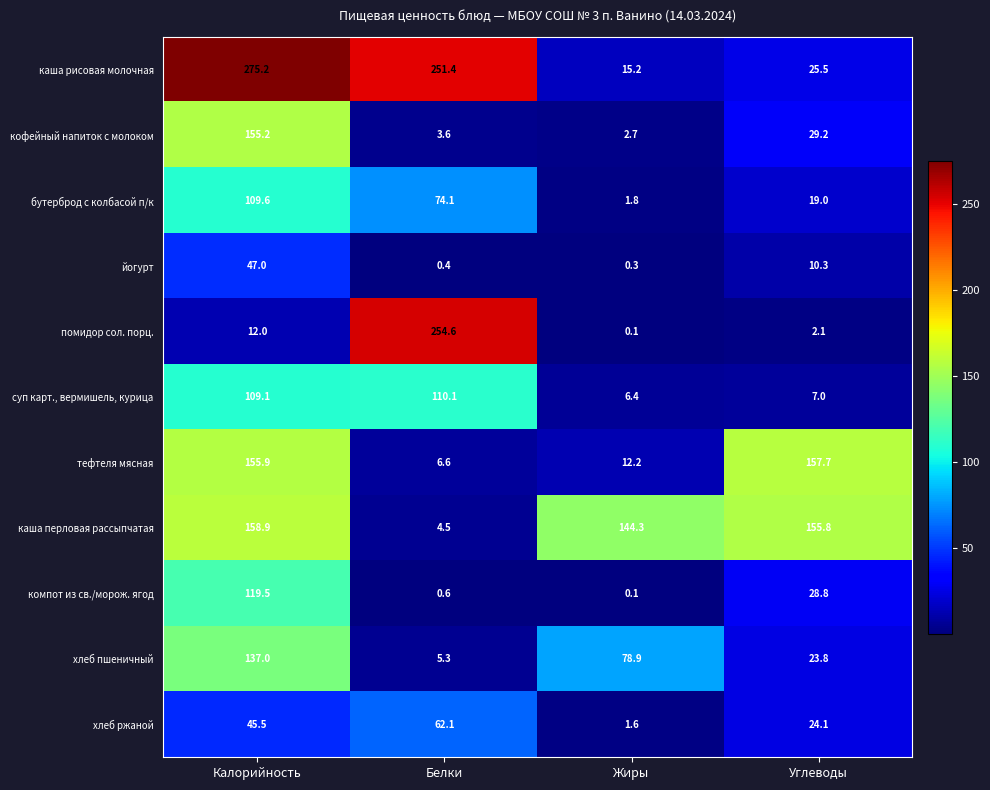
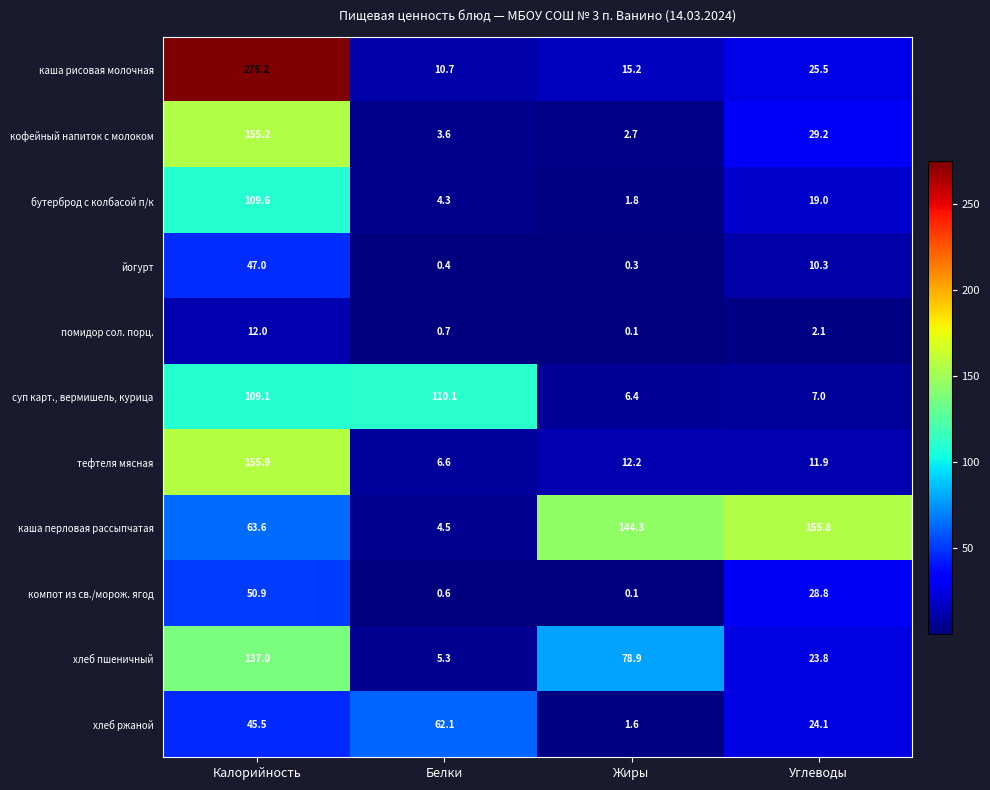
  {
    "каша рисовая молочная": {
      "Калорийность": 275.2,
-     "Белки": 251.4,
+     "Белки": 10.7,
      "Жиры": 15.2,
      "Углеводы": 25.5
    },
    "кофейный напиток с молоком": {
      "Калорийность": 155.2,
      "Белки": 3.6,
      "Жиры": 2.7,
      "Углеводы": 29.2
    },
    "бутерброд с колбасой п/к": {
      "Калорийность": 109.6,
-     "Белки": 74.1,
+     "Белки": 4.3,
      "Жиры": 1.8,
      "Углеводы": 19.0
    },
    "йогурт": {
      "Калорийность": 47.0,
      "Белки": 0.4,
      "Жиры": 0.3,
      "Углеводы": 10.3
    },
    "помидор сол. порц.": {
      "Калорийность": 12.0,
-     "Белки": 254.6,
+     "Белки": 0.7,
      "Жиры": 0.1,
      "Углеводы": 2.1
    },
    "суп карт., вермишель, курица": {
      "Калорийность": 109.1,
      "Белки": 110.1,
      "Жиры": 6.4,
      "Углеводы": 7.0
    },
    "тефтеля мясная": {
      "Калорийность": 155.9,
      "Белки": 6.6,
      "Жиры": 12.2,
-     "Углеводы": 157.7
+     "Углеводы": 11.9
    },
    "каша перловая рассыпчатая": {
-     "Калорийность": 158.9,
+     "Калорийность": 63.6,
      "Белки": 4.5,
      "Жиры": 144.3,
      "Углеводы": 155.8
    },
    "компот из св./морож. ягод": {
-     "Калорийность": 119.5,
+     "Калорийность": 50.9,
      "Белки": 0.6,
      "Жиры": 0.1,
      "Углеводы": 28.8
    },
    "хлеб пшеничный": {
      "Калорийность": 137.0,
      "Белки": 5.3,
      "Жиры": 78.9,
      "Углеводы": 23.8
    },
    "хлеб ржаной": {
      "Калорийность": 45.5,
      "Белки": 62.1,
      "Жиры": 1.6,
      "Углеводы": 24.1
    }
  }
